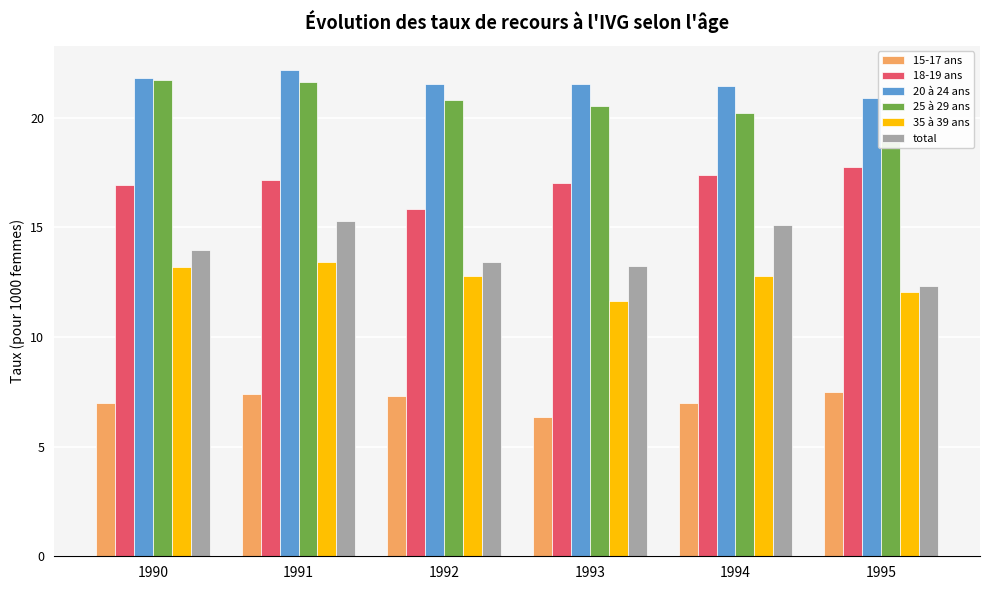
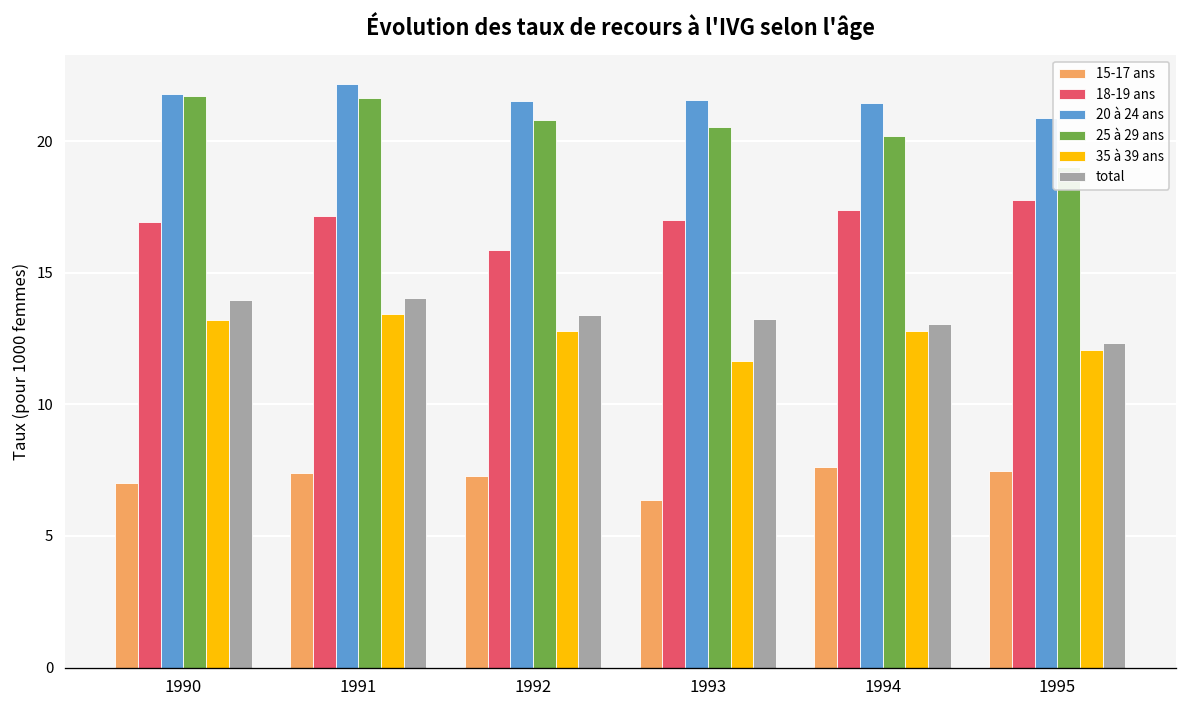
  {
    "15-17 ans": {
      "1990": 7.0,
      "1991": 7.4,
      "1992": 7.3,
      "1993": 6.4,
-     "1994": 7.0,
+     "1994": 7.6,
      "1995": 7.5
    },
    "18-19 ans": {
      "1990": 16.9,
      "1991": 17.2,
      "1992": 15.9,
      "1993": 17.0,
      "1994": 17.4,
      "1995": 17.8
    },
    "20 à 24 ans": {
      "1990": 21.8,
      "1991": 22.2,
      "1992": 21.5,
      "1993": 21.6,
      "1994": 21.4,
      "1995": 20.9
    },
    "25 à 29 ans": {
      "1990": 21.7,
      "1991": 21.6,
      "1992": 20.8,
      "1993": 20.5,
      "1994": 20.2
    },
    "35 à 39 ans": {
      "1990": 13.2,
      "1991": 13.4,
      "1992": 12.8,
      "1993": 11.6,
      "1994": 12.8,
      "1995": 12.1
    },
    "total": {
      "1990": 14.0,
-     "1991": 15.3,
+     "1991": 14.0,
      "1992": 13.4,
      "1993": 13.3,
-     "1994": 15.1,
+     "1994": 13.1,
      "1995": 12.3
    }
  }
